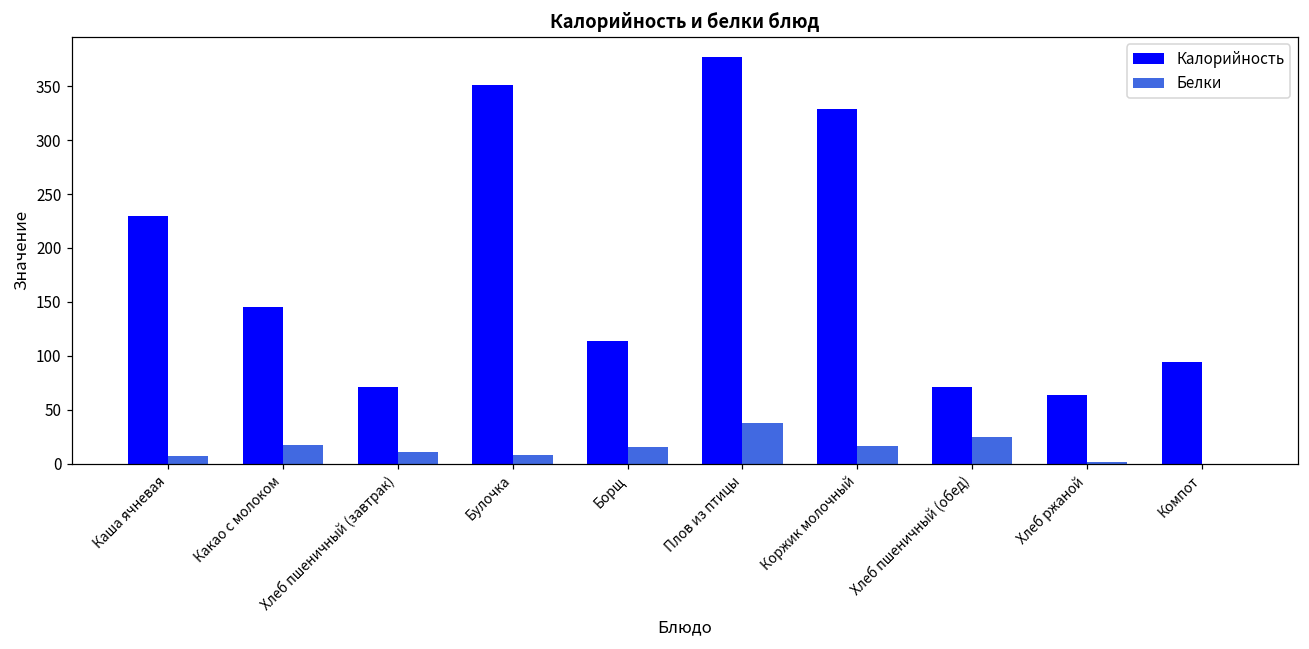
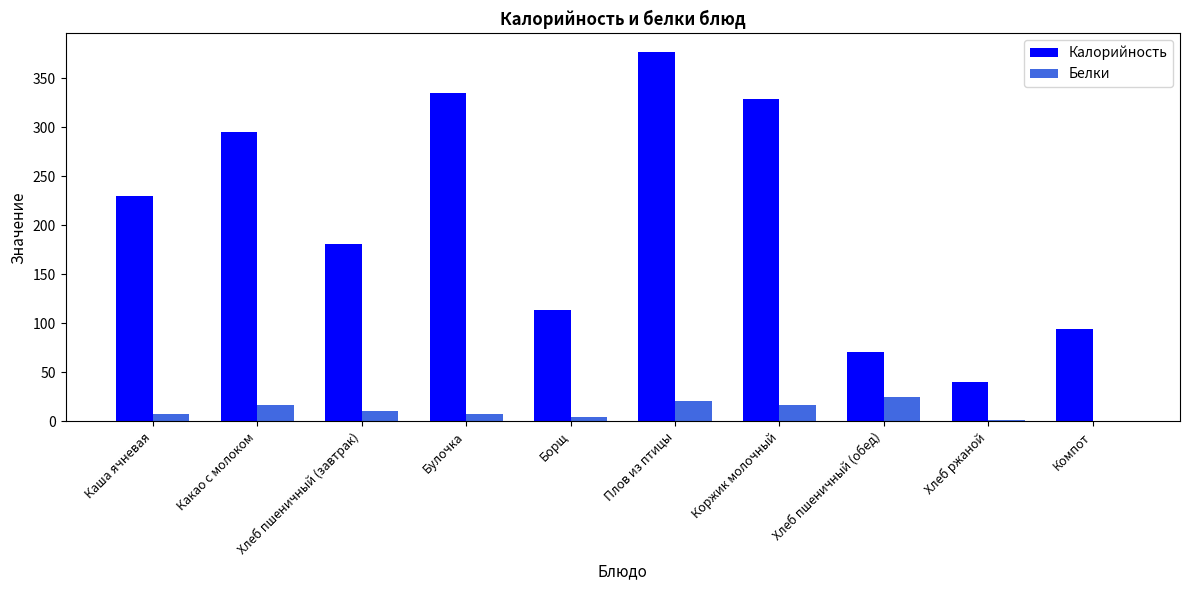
  {
    "Калорийность": {
      "Каша ячневая": 230,
-     "Какао с молоком": 150,
-     "Хлеб пшеничный (завтрак)": 70,
-     "Булочка": 350,
+     "Какао с молоком": 300,
+     "Хлеб пшеничный (завтрак)": 180,
+     "Булочка": 340,
      "Борщ": 110,
      "Плов из птицы": 380,
      "Коржик молочный": 330,
      "Хлеб пшеничный (обед)": 70,
-     "Хлеб ржаной": 60,
+     "Хлеб ржаной": 40,
      "Компот": 90
    },
    "Белки": {
      "Каша ячневая": 10,
      "Какао с молоком": 20,
      "Хлеб пшеничный (завтрак)": 10,
      "Булочка": 10,
-     "Борщ": 20,
-     "Плов из птицы": 40,
+     "Борщ": 0,
+     "Плов из птицы": 20,
      "Коржик молочный": 20,
      "Хлеб пшеничный (обед)": 30,
      "Компот": 0
    }
  }
